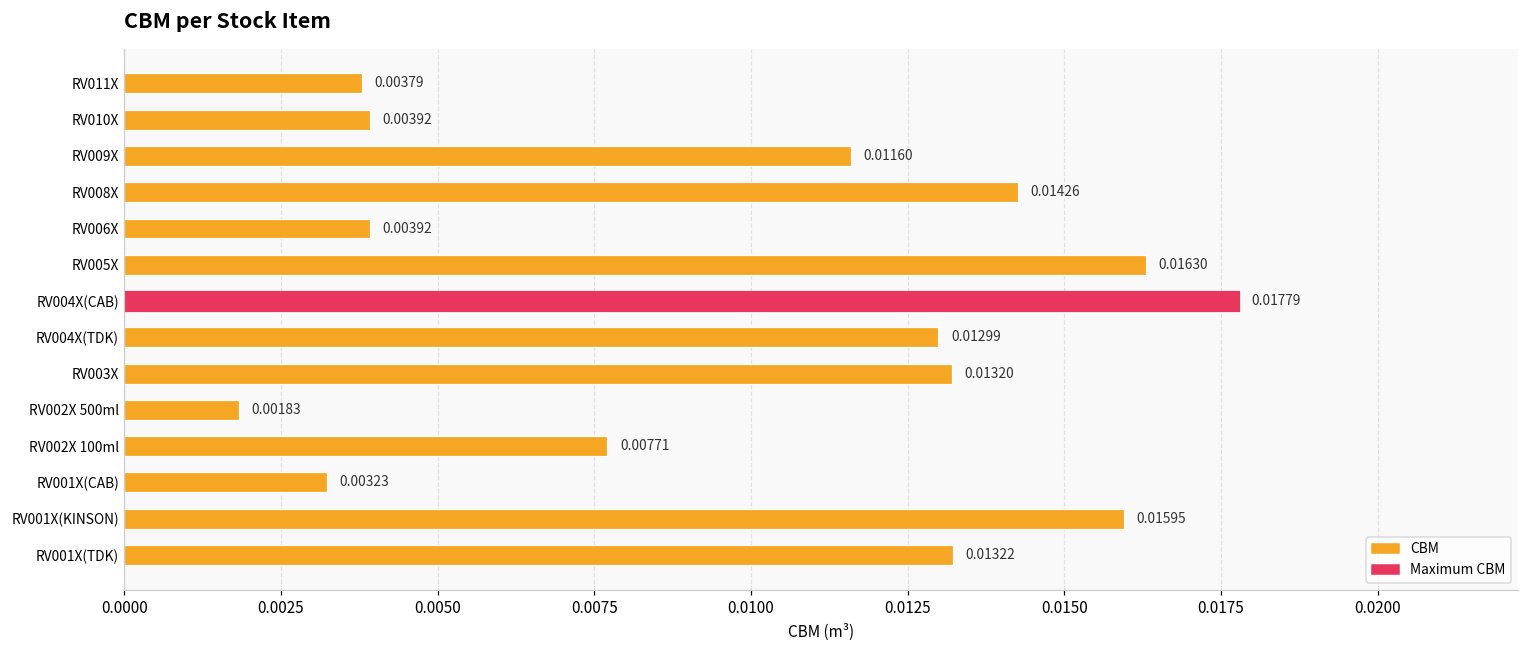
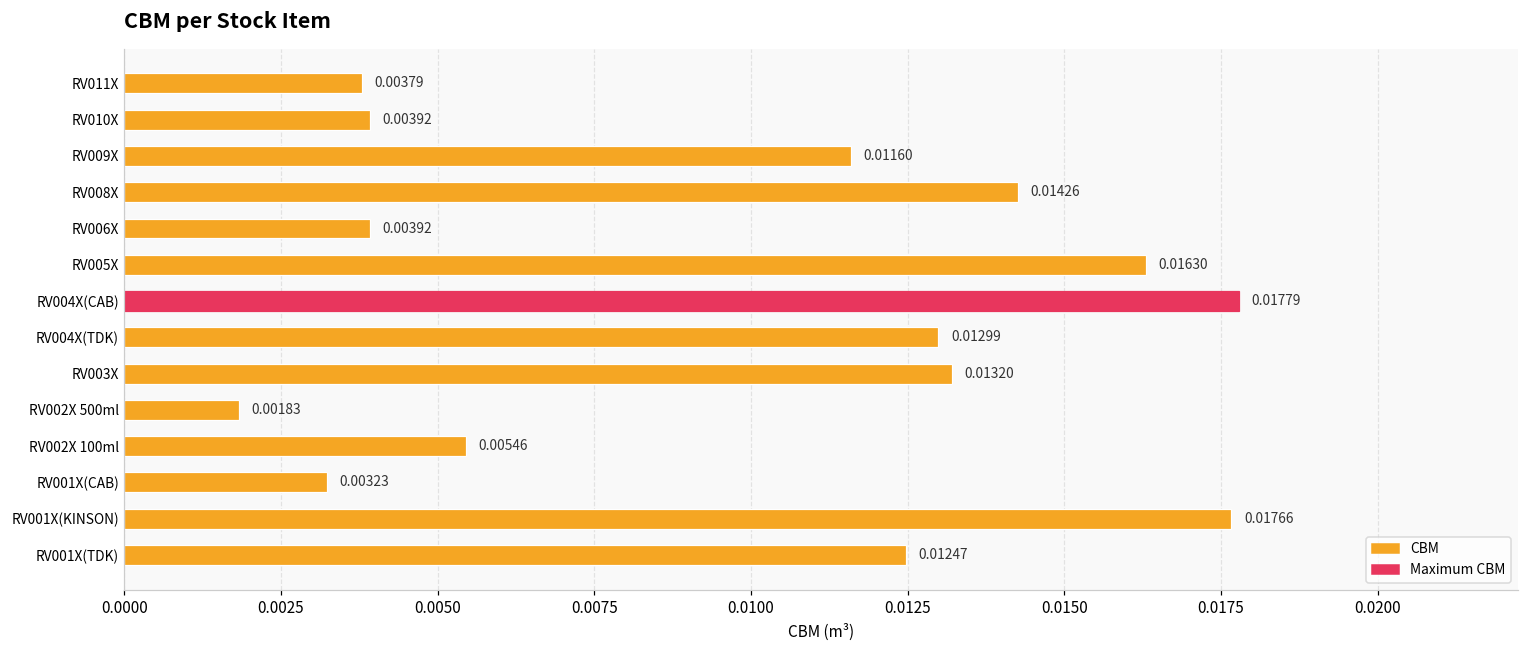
  {
    "RV011X": 0.00379,
    "RV010X": 0.00392,
    "RV009X": 0.01160,
    "RV008X": 0.01426,
    "RV006X": 0.00392,
    "RV005X": 0.01630,
    "RV004X(CAB)": 0.01779,
    "RV004X(TDK)": 0.01299,
    "RV003X": 0.01320,
    "RV002X 500ml": 0.00183,
-   "RV002X 100ml": 0.00771,
+   "RV002X 100ml": 0.00546,
    "RV001X(CAB)": 0.00323,
-   "RV001X(KINSON)": 0.01595,
-   "RV001X(TDK)": 0.01322
+   "RV001X(KINSON)": 0.01766,
+   "RV001X(TDK)": 0.01247
  }
